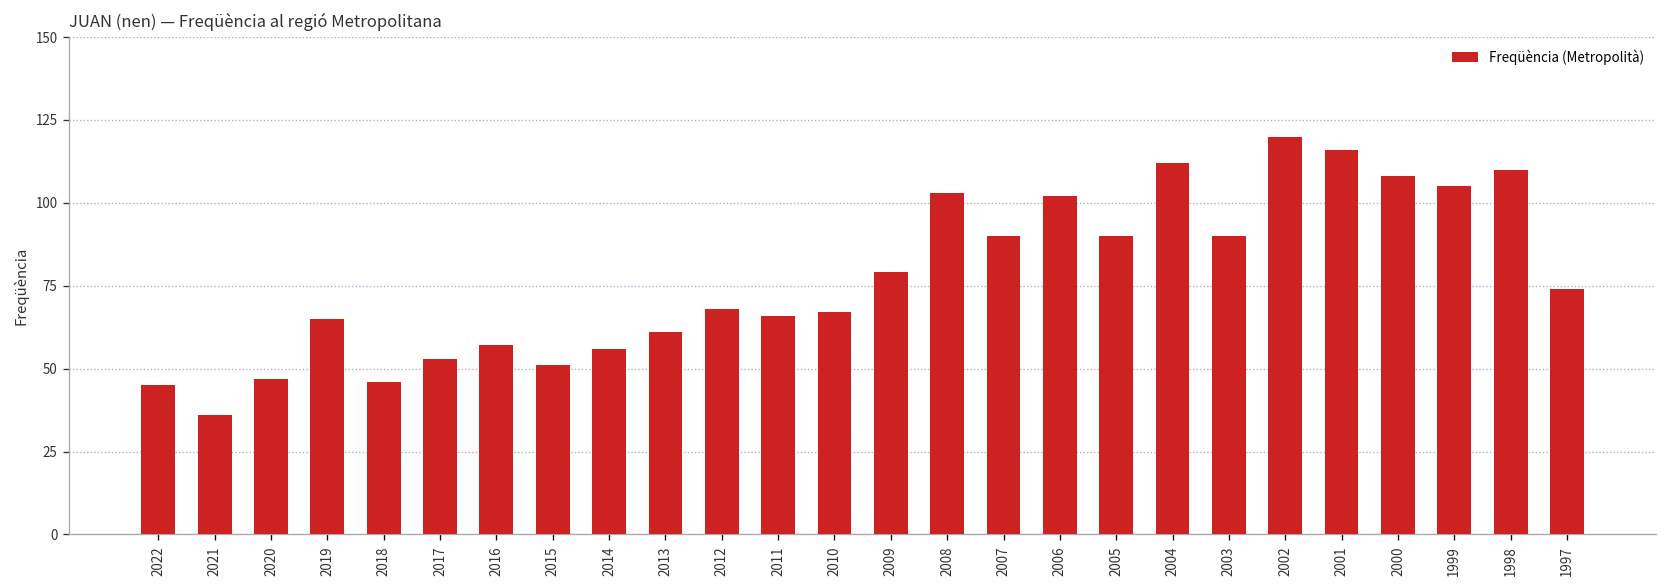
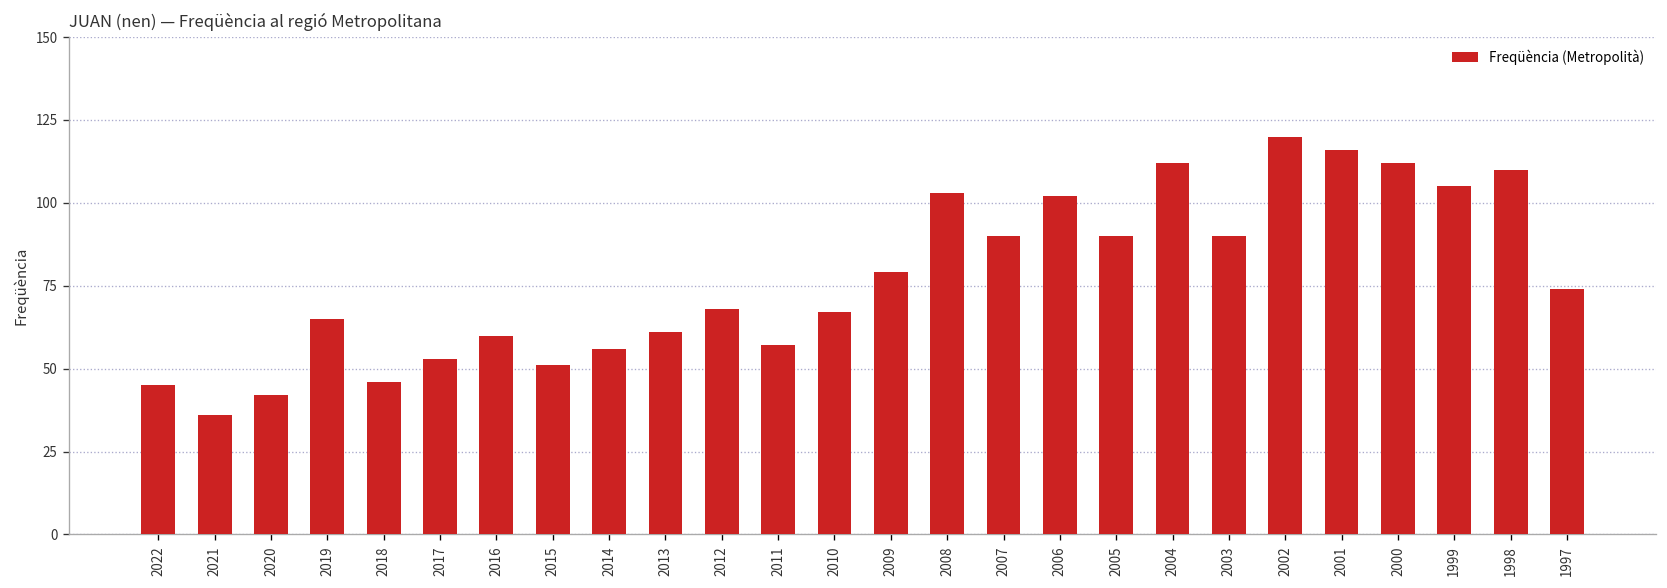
  {
    "2022": 45,
    "2021": 36,
-   "2020": 47,
+   "2020": 42,
    "2019": 65,
    "2018": 46,
    "2017": 53,
-   "2016": 57,
+   "2016": 60,
    "2015": 51,
    "2014": 56,
    "2013": 61,
    "2012": 68,
-   "2011": 66,
+   "2011": 57,
    "2010": 67,
    "2009": 79,
    "2008": 103,
    "2007": 90,
    "2006": 102,
    "2005": 90,
    "2004": 112,
    "2003": 90,
    "2002": 120,
    "2001": 116,
-   "2000": 108,
+   "2000": 112,
    "1999": 105,
    "1998": 110,
    "1997": 74
  }
